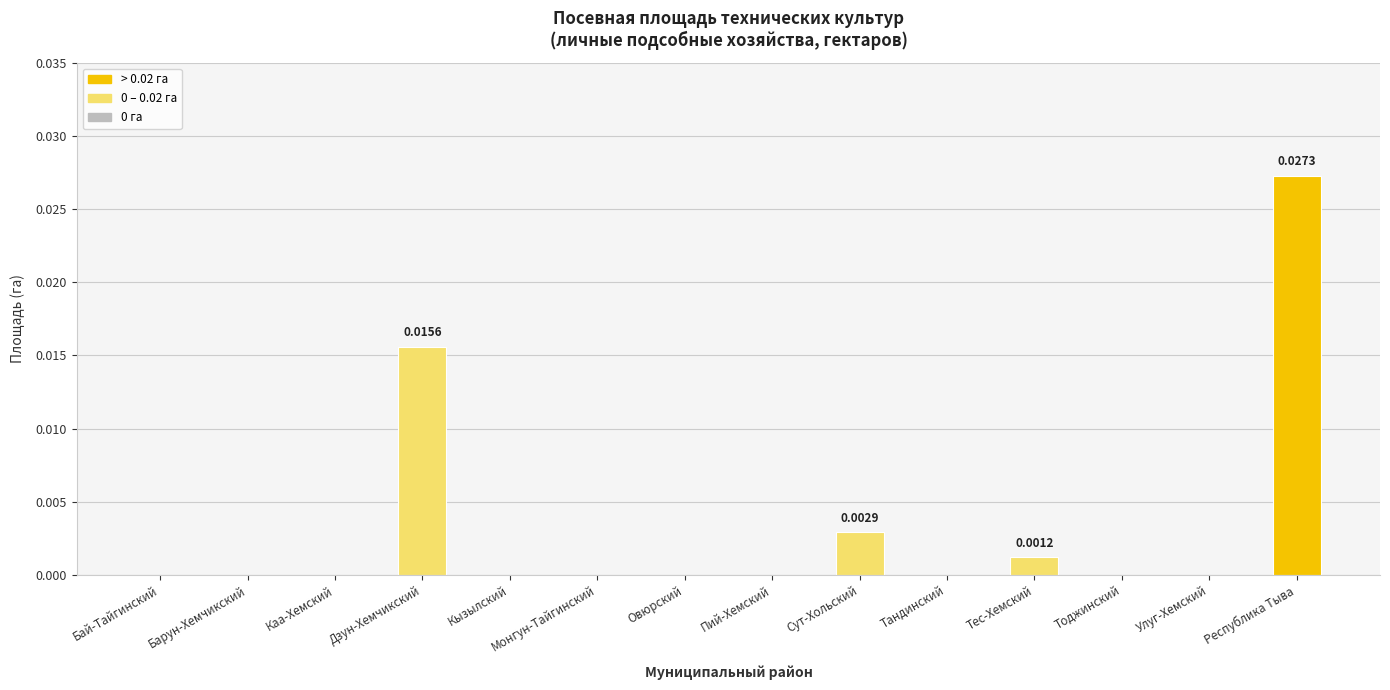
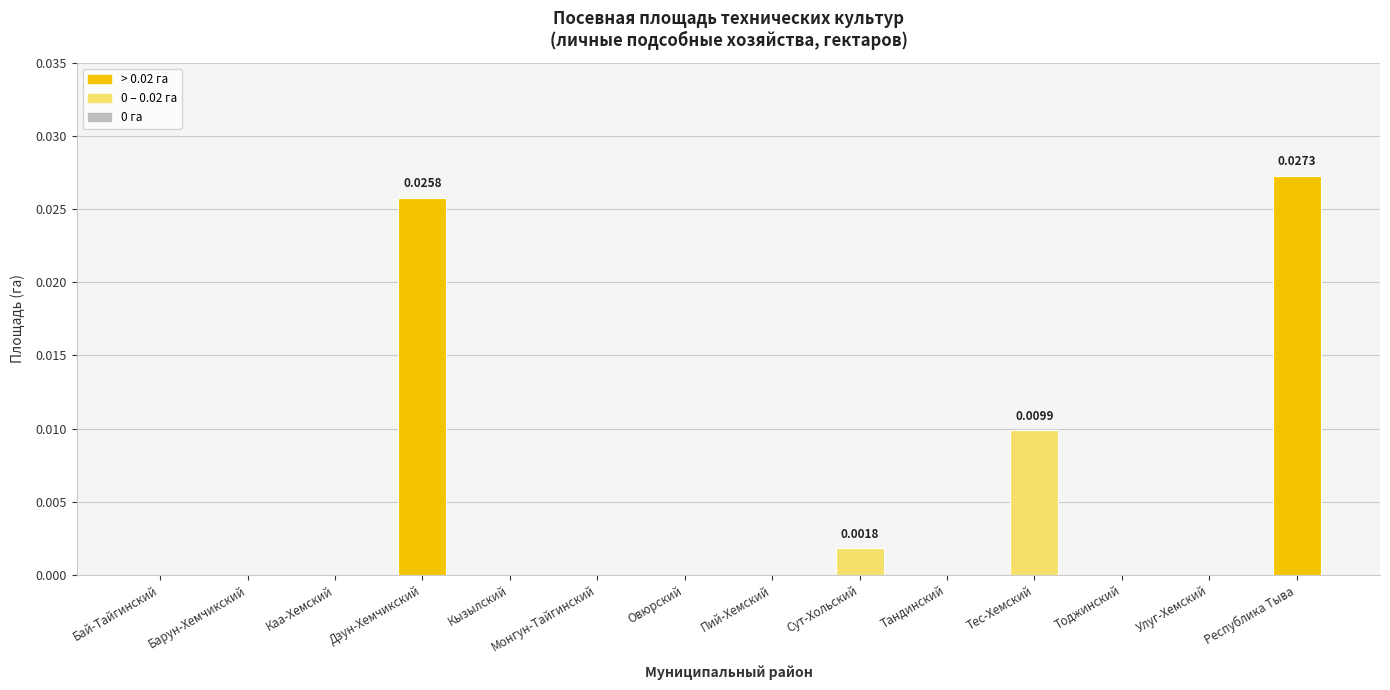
  {
-   "Дзун-Хемчикский": 0.0156,
-   "Сут-Хольский": 0.0029,
-   "Тес-Хемский": 0.0012,
+   "Дзун-Хемчикский": 0.0258,
+   "Сут-Хольский": 0.0018,
+   "Тес-Хемский": 0.0099,
    "Республика Тыва": 0.0273
  }
